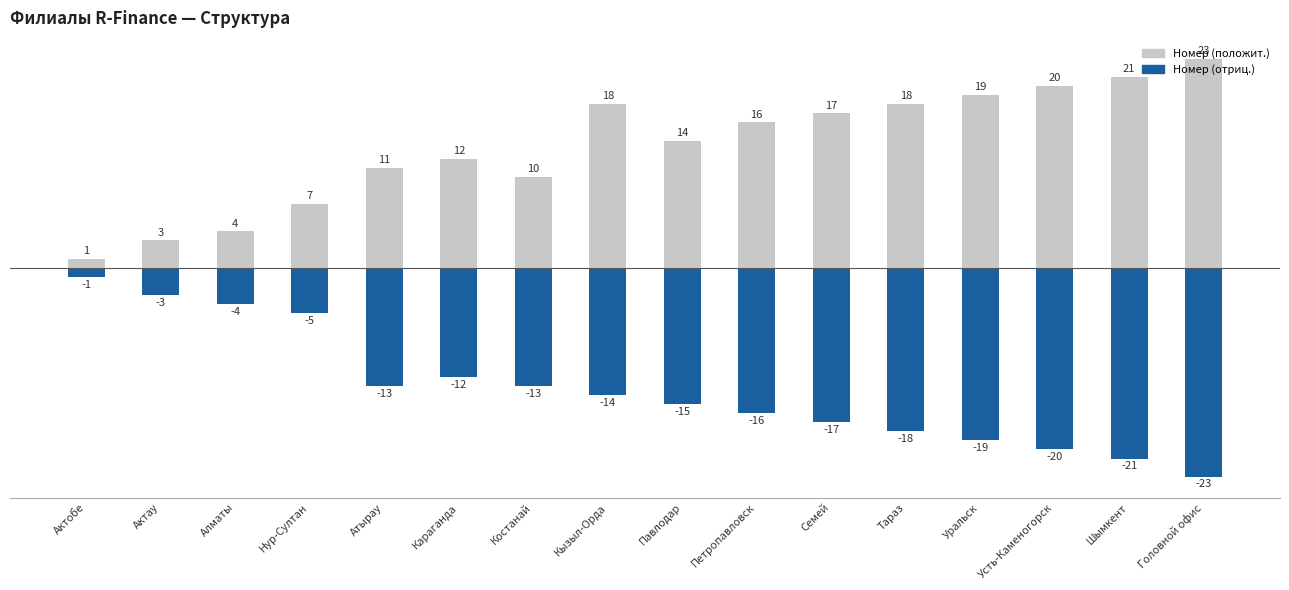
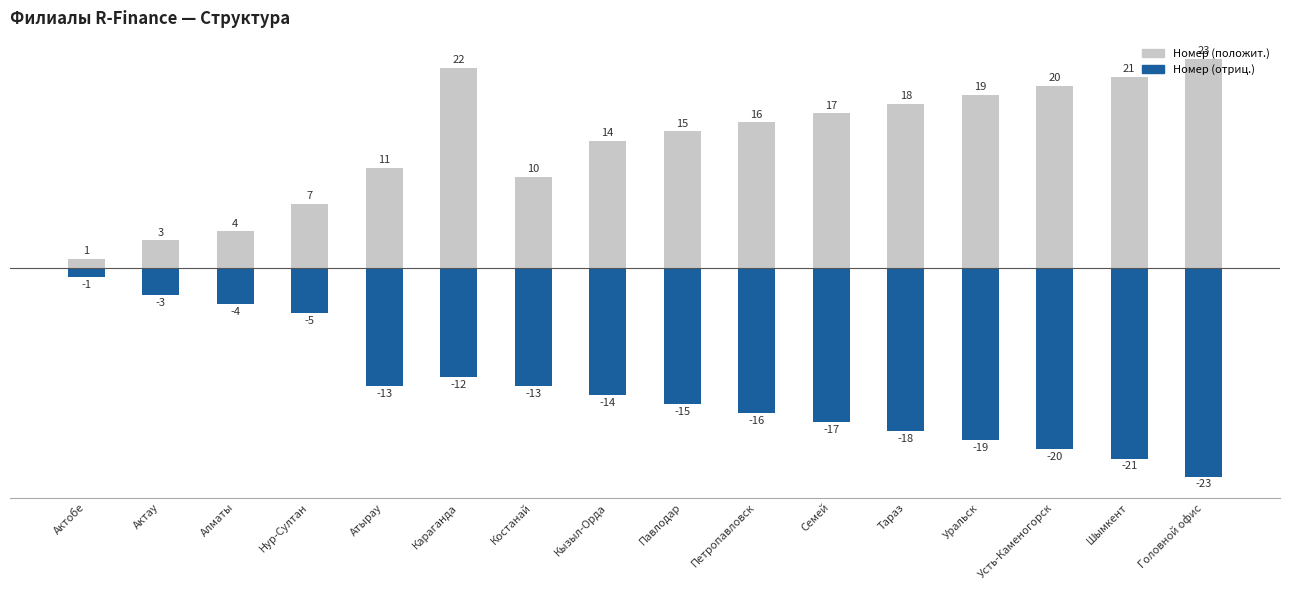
  {
    "Номер (положит.)": {
      "Актобе": 1,
      "Актау": 3,
      "Алматы": 4,
      "Нур-Султан": 7,
      "Атырау": 11,
-     "Караганда": 12,
+     "Караганда": 22,
      "Костанай": 10,
-     "Кызыл-Орда": 18,
-     "Павлодар": 14,
+     "Кызыл-Орда": 14,
+     "Павлодар": 15,
      "Петропавловск": 16,
      "Семей": 17,
      "Тараз": 18,
      "Уральск": 19,
      "Усть-Каменогорск": 20,
      "Шымкент": 21,
      "Головной офис": 23
    },
    "Номер (отриц.)": {
      "Актобе": -1,
      "Актау": -3,
      "Алматы": -4,
      "Нур-Султан": -5,
      "Атырау": -13,
      "Караганда": -12,
      "Костанай": -13,
      "Кызыл-Орда": -14,
      "Павлодар": -15,
      "Петропавловск": -16,
      "Семей": -17,
      "Тараз": -18,
      "Уральск": -19,
      "Усть-Каменогорск": -20,
      "Шымкент": -21,
      "Головной офис": -23
    }
  }
